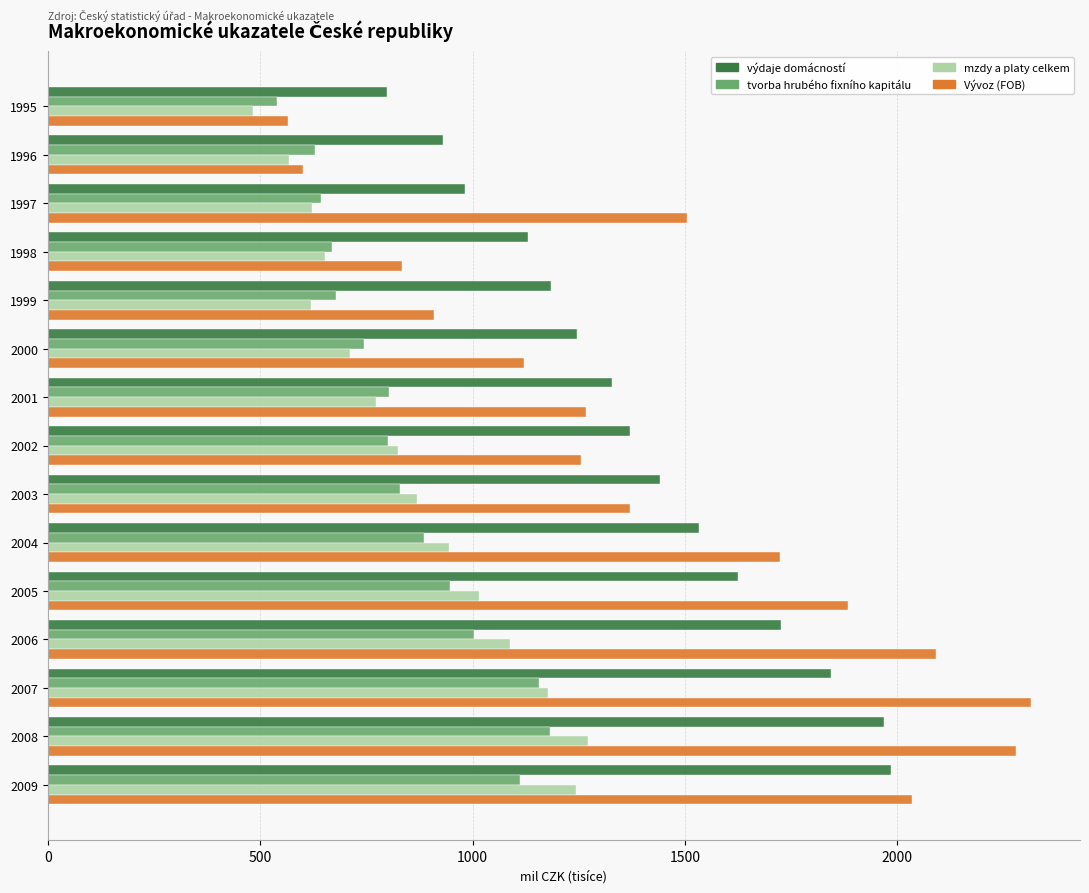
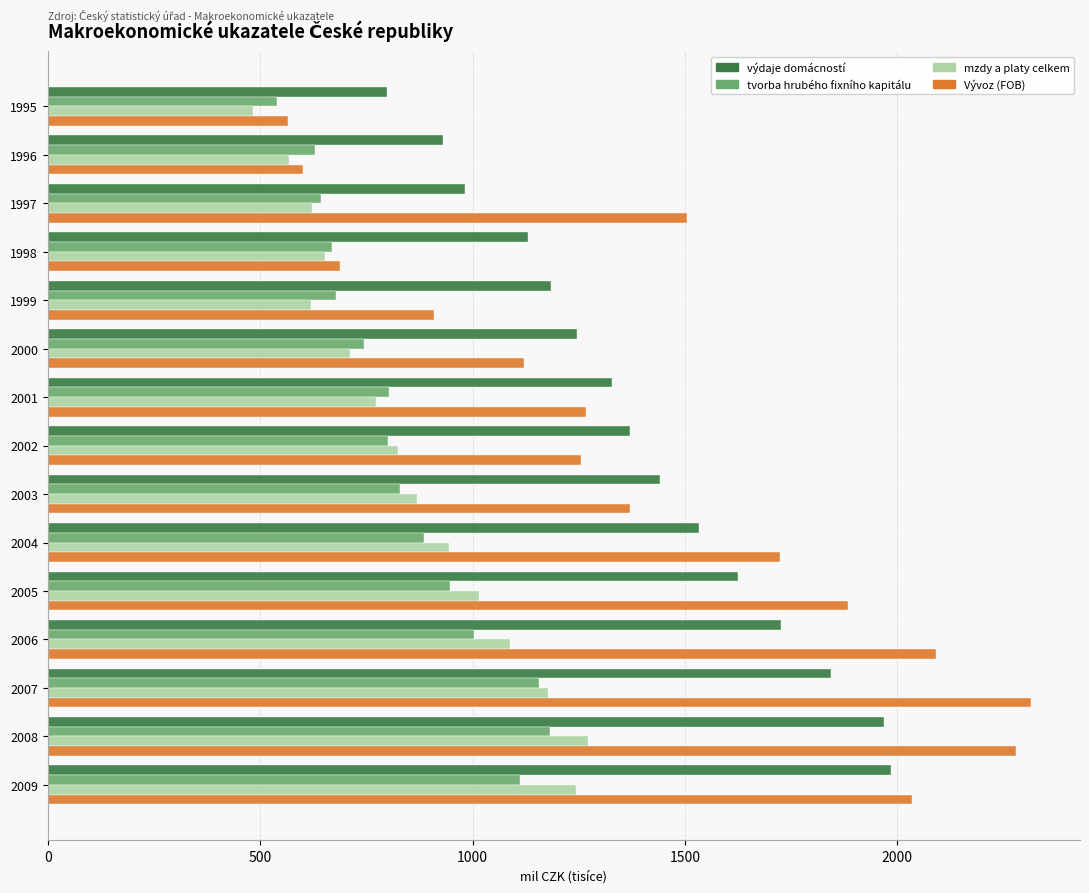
  {
    "výdaje domácností": {
      "1995": 800,
      "1996": 930,
      "1997": 980,
      "1998": 1130,
      "1999": 1180,
      "2000": 1250,
      "2001": 1330,
      "2002": 1370,
      "2003": 1440,
      "2004": 1530,
      "2005": 1620,
      "2006": 1730,
      "2007": 1840,
      "2008": 1970,
      "2009": 1980
    },
    "tvorba hrubého fixního kapitálu": {
      "1995": 540,
      "1996": 630,
      "1997": 640,
      "1998": 670,
      "1999": 680,
      "2000": 740,
      "2001": 800,
      "2002": 800,
      "2003": 830,
      "2004": 890,
      "2005": 950,
      "2006": 1000,
      "2007": 1160,
      "2008": 1180,
      "2009": 1110
    },
    "mzdy a platy celkem": {
      "1995": 480,
      "1996": 570,
      "1997": 620,
      "1998": 650,
      "1999": 620,
      "2000": 710,
      "2001": 770,
      "2002": 830,
      "2003": 870,
      "2004": 950,
      "2005": 1010,
      "2006": 1090,
      "2007": 1180,
      "2008": 1270,
      "2009": 1240
    },
    "Vývoz (FOB)": {
      "1995": 570,
      "1996": 600,
      "1997": 1510,
-     "1998": 830,
+     "1998": 690,
      "1999": 910,
      "2000": 1120,
      "2001": 1270,
      "2002": 1250,
      "2003": 1370,
      "2004": 1720,
      "2005": 1880,
      "2006": 2090,
      "2007": 2310,
      "2008": 2280,
      "2009": 2030
    }
  }
